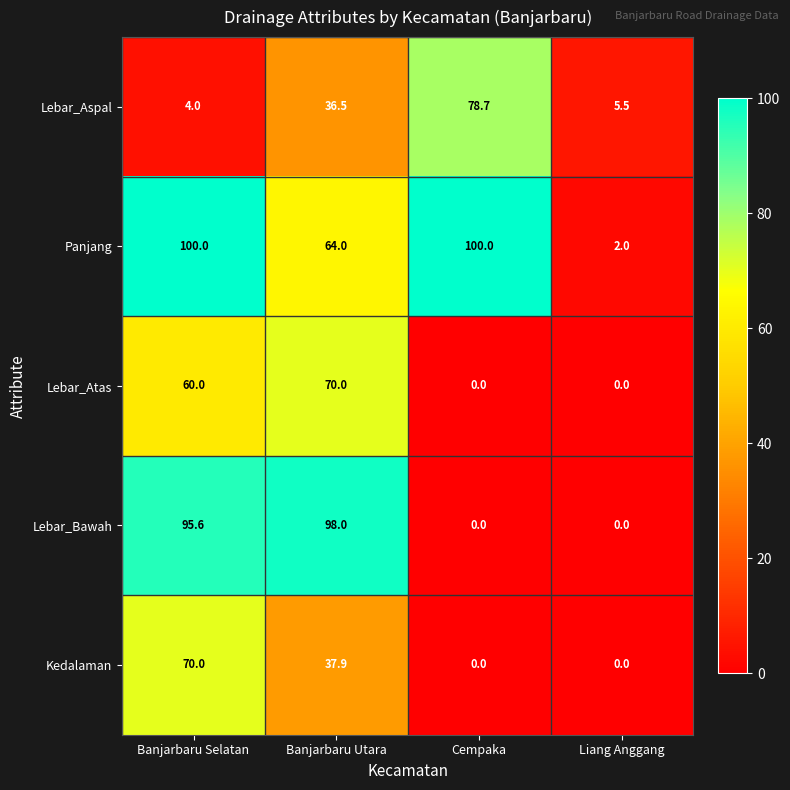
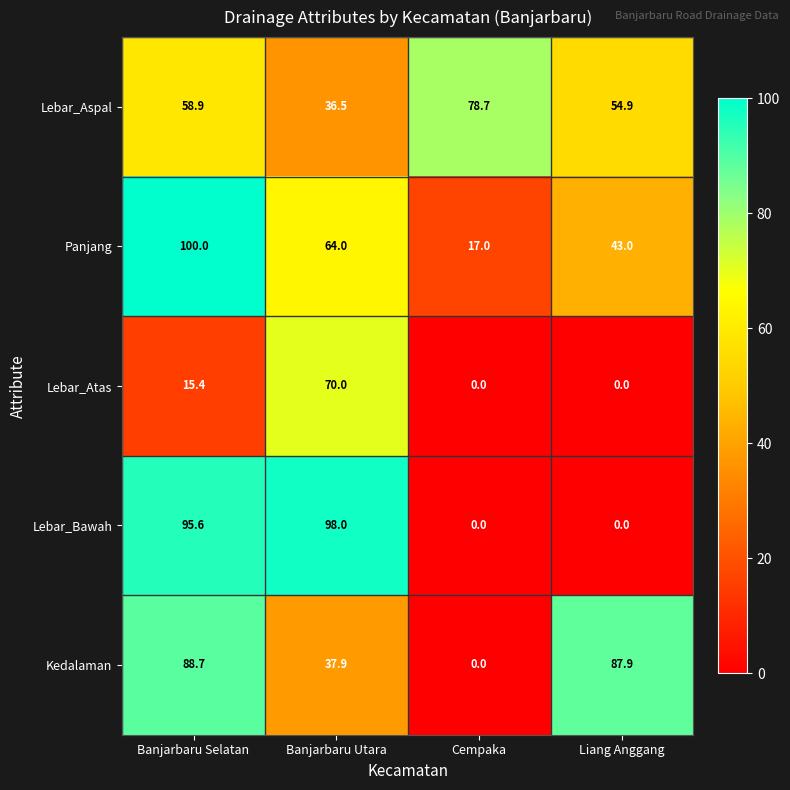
  {
    "Lebar_Aspal": {
-     "Banjarbaru Selatan": 4.0,
+     "Banjarbaru Selatan": 58.9,
      "Banjarbaru Utara": 36.5,
      "Cempaka": 78.7,
-     "Liang Anggang": 5.5
+     "Liang Anggang": 54.9
    },
    "Panjang": {
      "Banjarbaru Selatan": 100.0,
      "Banjarbaru Utara": 64.0,
-     "Cempaka": 100.0,
-     "Liang Anggang": 2.0
+     "Cempaka": 17.0,
+     "Liang Anggang": 43.0
    },
    "Lebar_Atas": {
-     "Banjarbaru Selatan": 60.0,
+     "Banjarbaru Selatan": 15.4,
      "Banjarbaru Utara": 70.0,
      "Cempaka": 0.0,
      "Liang Anggang": 0.0
    },
    "Lebar_Bawah": {
      "Banjarbaru Selatan": 95.6,
      "Banjarbaru Utara": 98.0,
      "Cempaka": 0.0,
      "Liang Anggang": 0.0
    },
    "Kedalaman": {
-     "Banjarbaru Selatan": 70.0,
+     "Banjarbaru Selatan": 88.7,
      "Banjarbaru Utara": 37.9,
      "Cempaka": 0.0,
-     "Liang Anggang": 0.0
+     "Liang Anggang": 87.9
    }
  }
